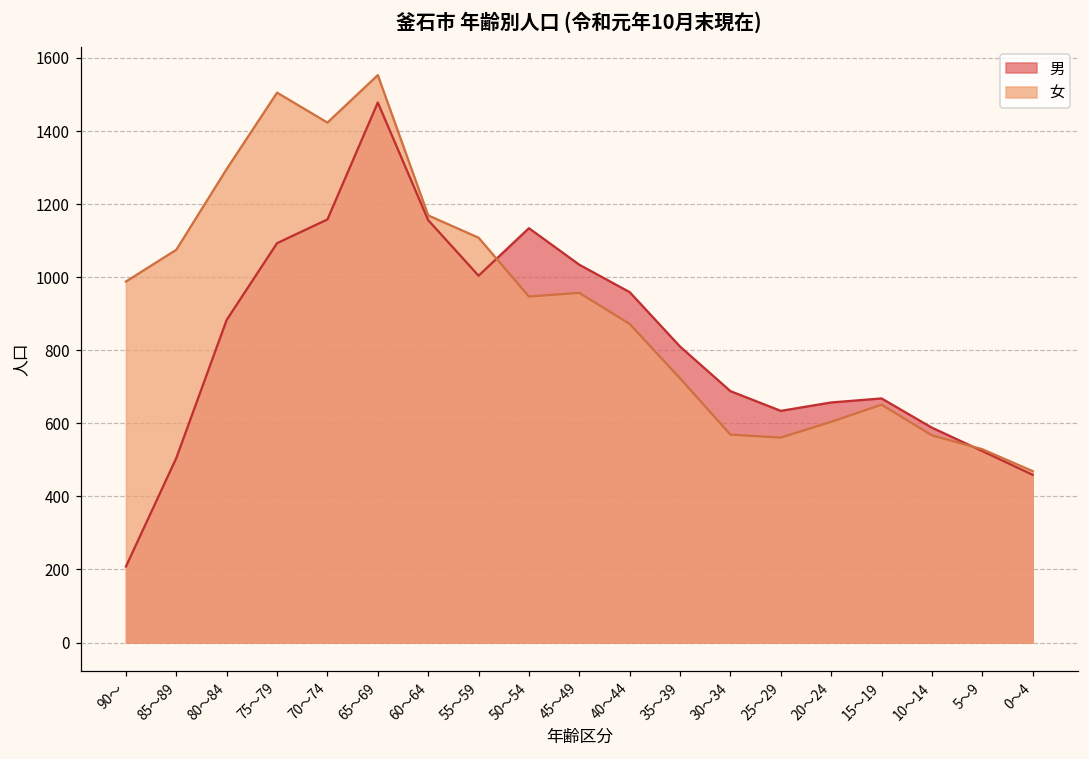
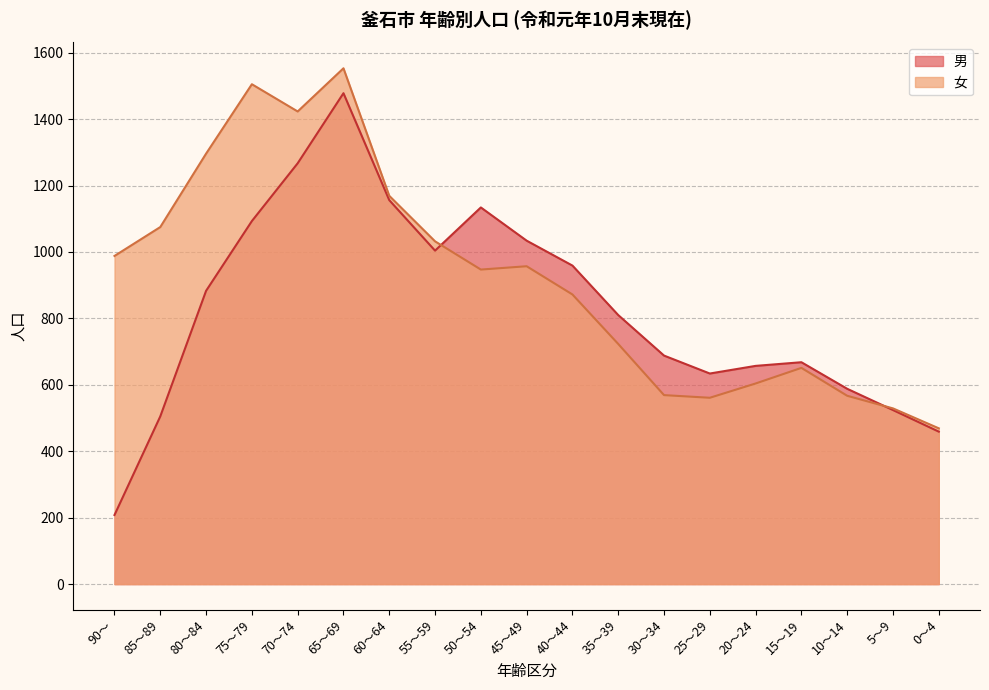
  {
    "男": {
      "90～": 210,
      "85～89": 510,
      "80～84": 880,
      "75～79": 1090,
-     "70～74": 1160,
+     "70～74": 1270,
      "65～69": 1480,
      "60～64": 1160,
      "55～59": 1000,
      "50～54": 1130,
      "45～49": 1030,
      "40～44": 960,
      "35～39": 810,
      "30～34": 690,
      "25～29": 630,
      "20～24": 660,
      "15～19": 670,
      "10～14": 590,
      "0～4": 460
    },
    "女": {
      "90～": 990,
      "85～89": 1080,
      "80～84": 1300,
      "75～79": 1510,
      "70～74": 1420,
      "65～69": 1550,
      "60～64": 1170,
-     "55～59": 1110,
+     "55～59": 1030,
      "50～54": 950,
      "45～49": 960,
      "40～44": 870,
      "35～39": 720,
      "30～34": 570,
      "25～29": 560,
      "20～24": 600,
      "15～19": 650,
      "10～14": 570,
      "0～4": 470
    }
  }
